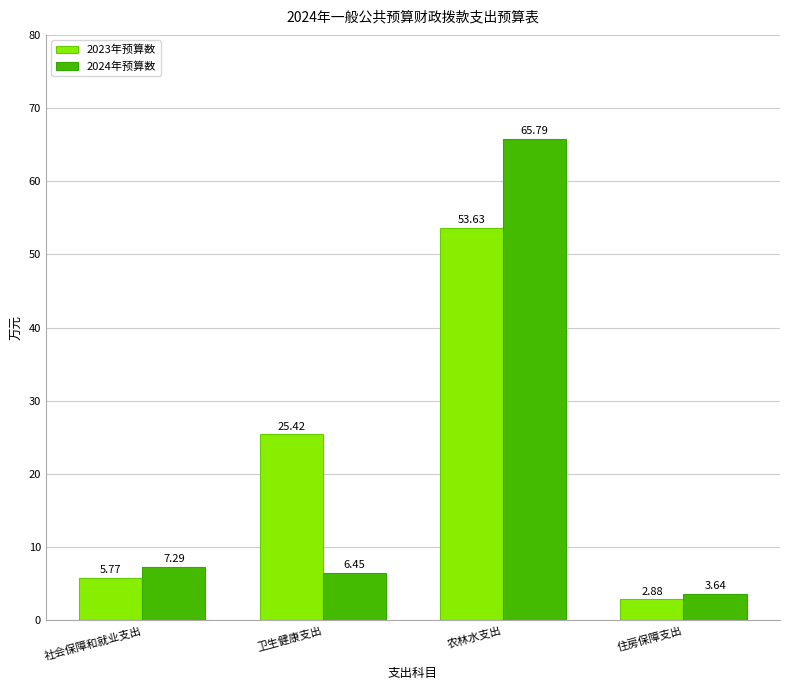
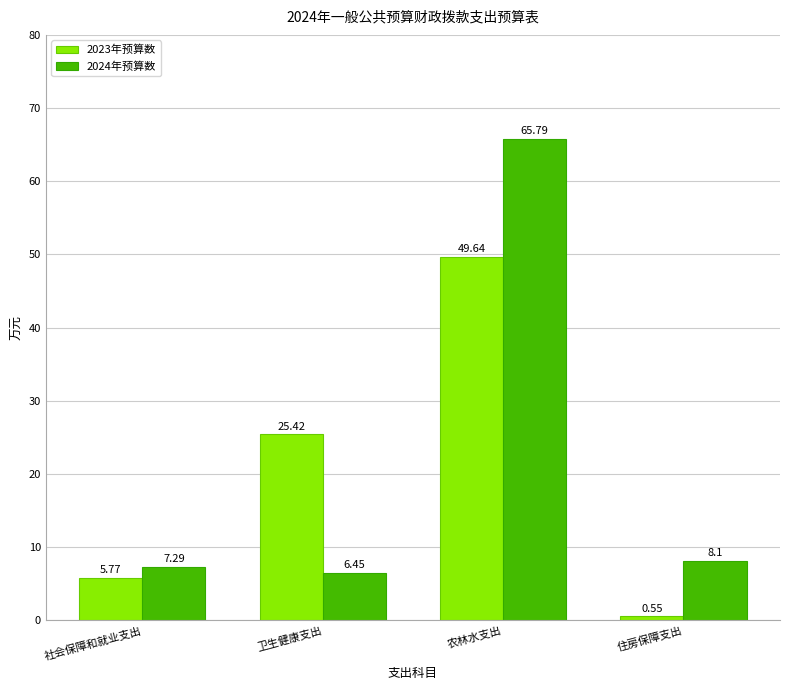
  {
    "2023年预算数": {
      "社会保障和就业支出": 5.77,
      "卫生健康支出": 25.42,
-     "农林水支出": 53.63,
-     "住房保障支出": 2.88
+     "农林水支出": 49.64,
+     "住房保障支出": 0.55
    },
    "2024年预算数": {
      "社会保障和就业支出": 7.29,
      "卫生健康支出": 6.45,
      "农林水支出": 65.79,
-     "住房保障支出": 3.64
+     "住房保障支出": 8.1
    }
  }
